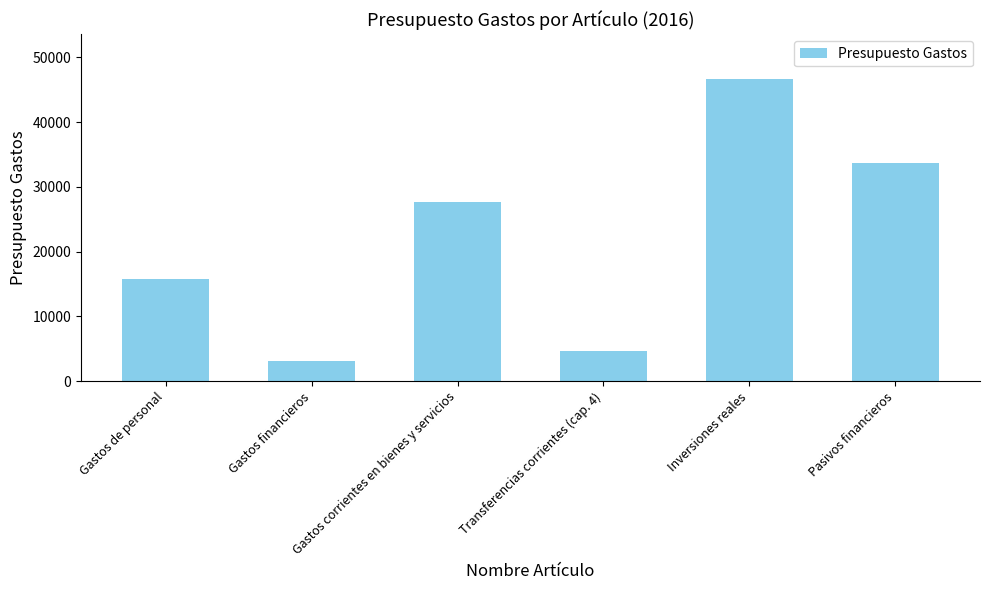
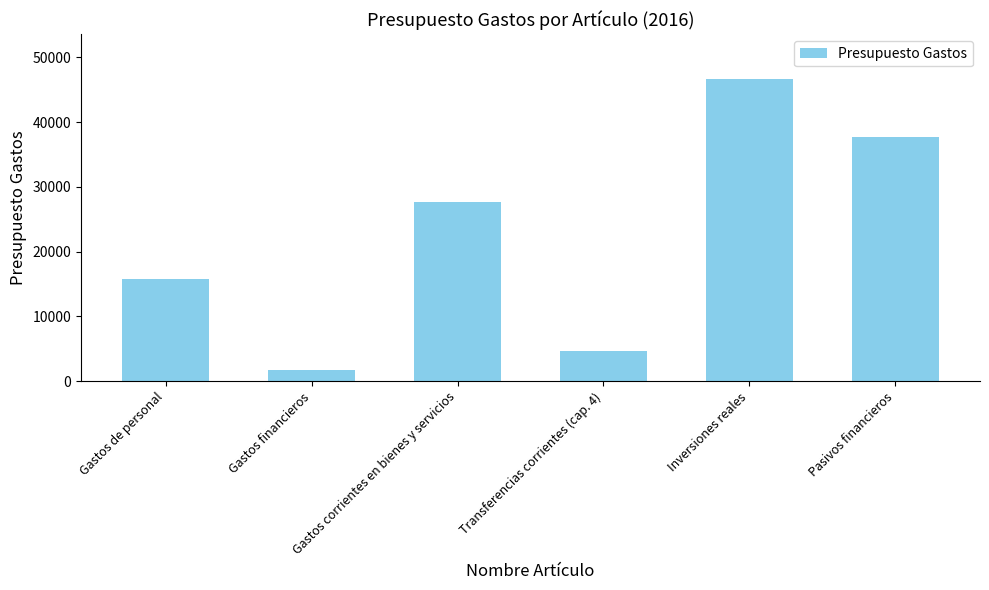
  {
    "Gastos de personal": 16000,
-   "Gastos financieros": 3000,
+   "Gastos financieros": 2000,
    "Gastos corrientes en bienes y servicios": 28000,
    "Transferencias corrientes (cap. 4)": 5000,
    "Inversiones reales": 47000,
-   "Pasivos financieros": 34000
+   "Pasivos financieros": 38000
  }
